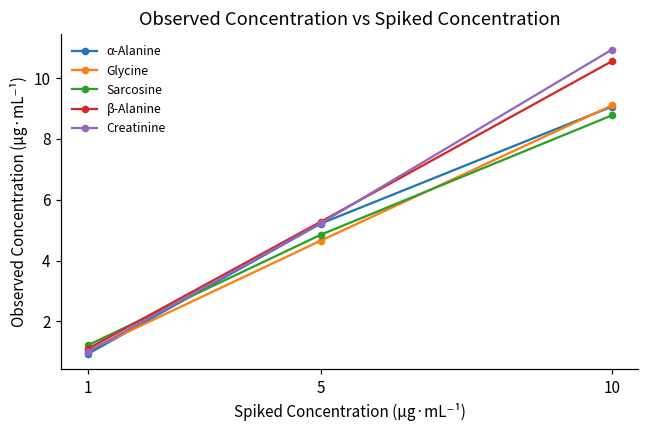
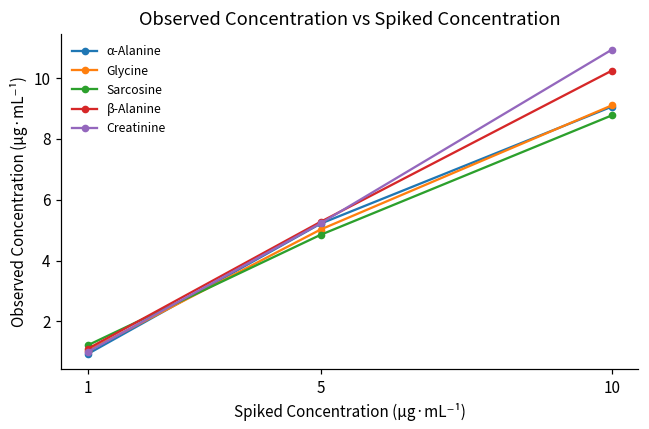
  {
    "Glycine": {
-     "5": 4.7
+     "5": 5.0
    },
    "Sarcosine": {
      "1": 1.2,
      "5": 4.8,
      "10": 8.8
    },
    "β-Alanine": {
-     "10": 10.6
+     "10": 10.2
    },
    "Creatinine": {
      "10": 10.9
    }
  }
